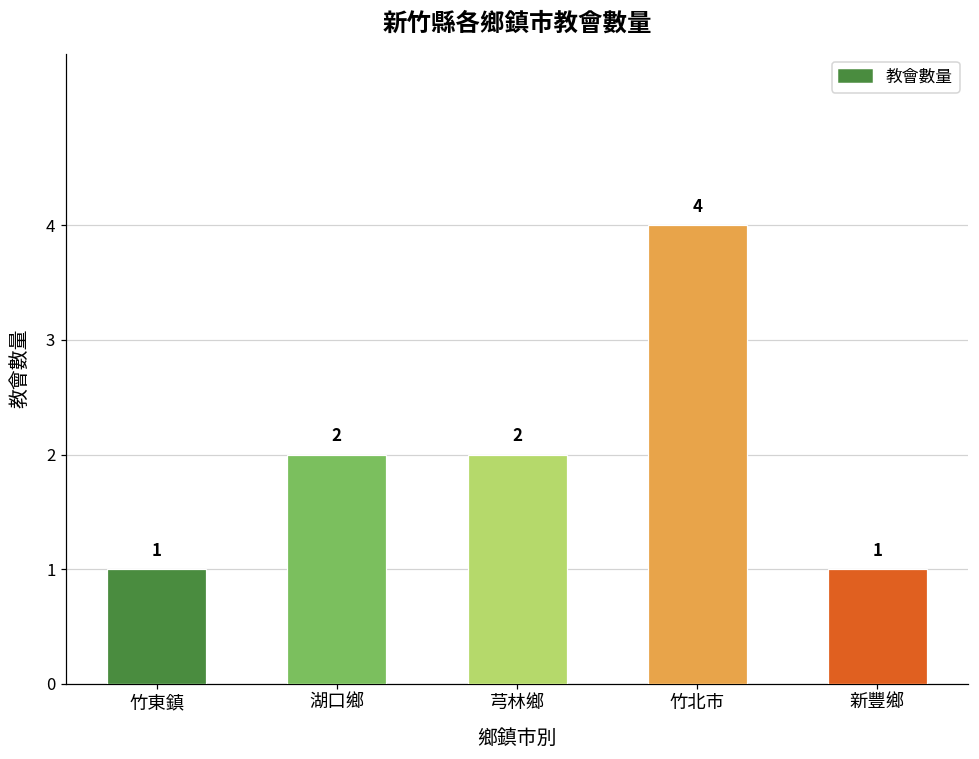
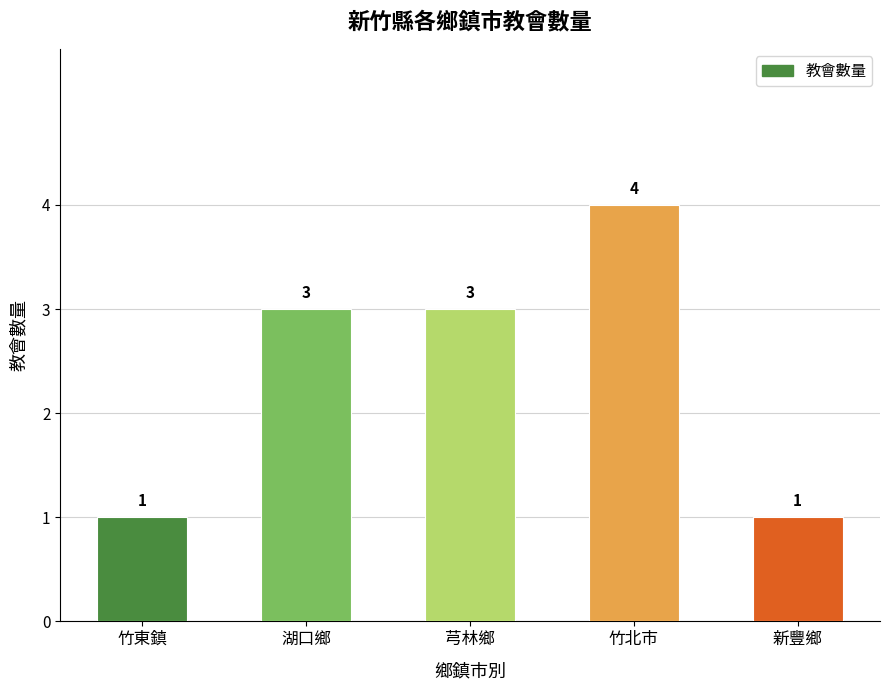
  {
    "竹東鎮": 1,
-   "湖口鄉": 2,
-   "芎林鄉": 2,
+   "湖口鄉": 3,
+   "芎林鄉": 3,
    "竹北市": 4,
    "新豐鄉": 1
  }
